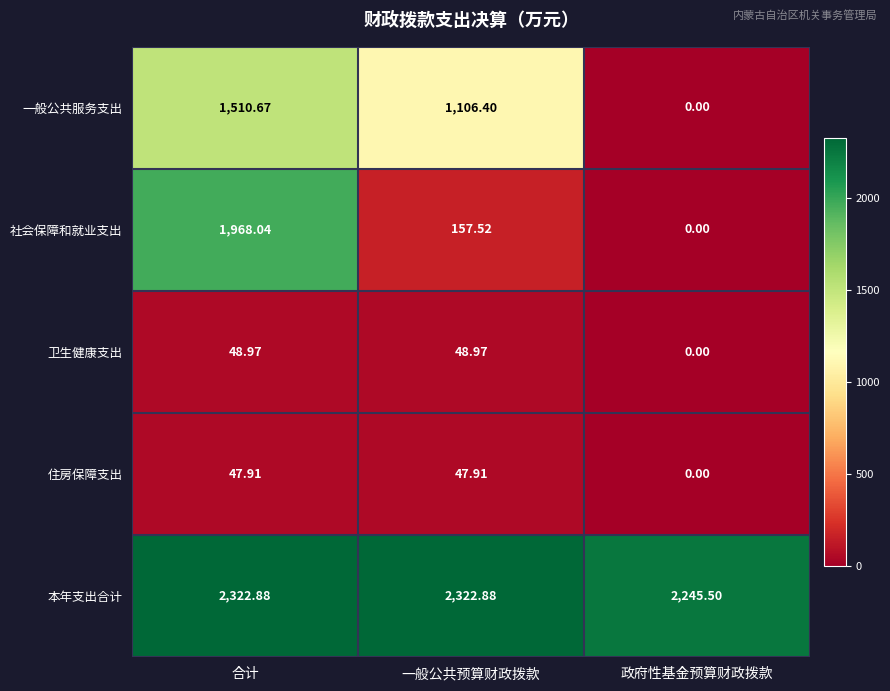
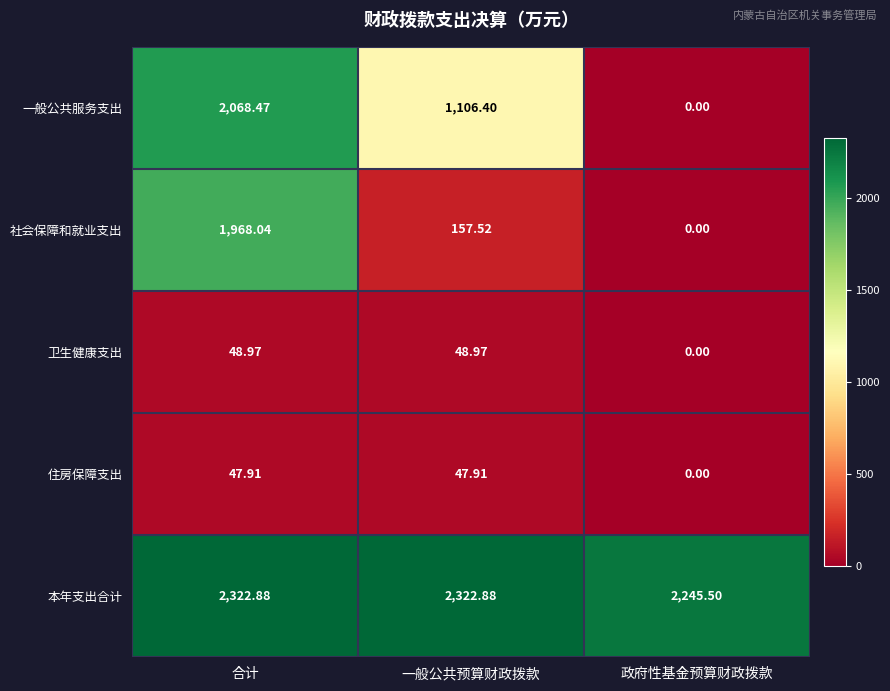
  {
    "一般公共服务支出": {
-     "合计": "1,510.67",
+     "合计": "2,068.47",
      "一般公共预算财政拨款": "1,106.40",
      "政府性基金预算财政拨款": "0.00"
    },
    "社会保障和就业支出": {
      "合计": "1,968.04",
      "一般公共预算财政拨款": "157.52",
      "政府性基金预算财政拨款": "0.00"
    },
    "卫生健康支出": {
      "合计": "48.97",
      "一般公共预算财政拨款": "48.97",
      "政府性基金预算财政拨款": "0.00"
    },
    "住房保障支出": {
      "合计": "47.91",
      "一般公共预算财政拨款": "47.91",
      "政府性基金预算财政拨款": "0.00"
    },
    "本年支出合计": {
      "合计": "2,322.88",
      "一般公共预算财政拨款": "2,322.88",
      "政府性基金预算财政拨款": "2,245.50"
    }
  }
